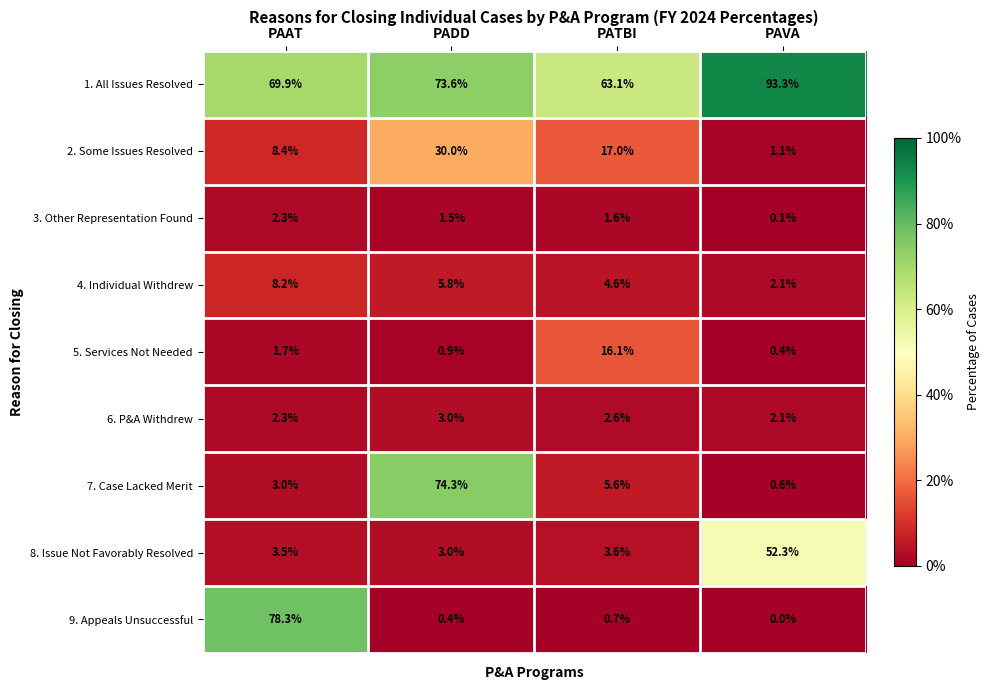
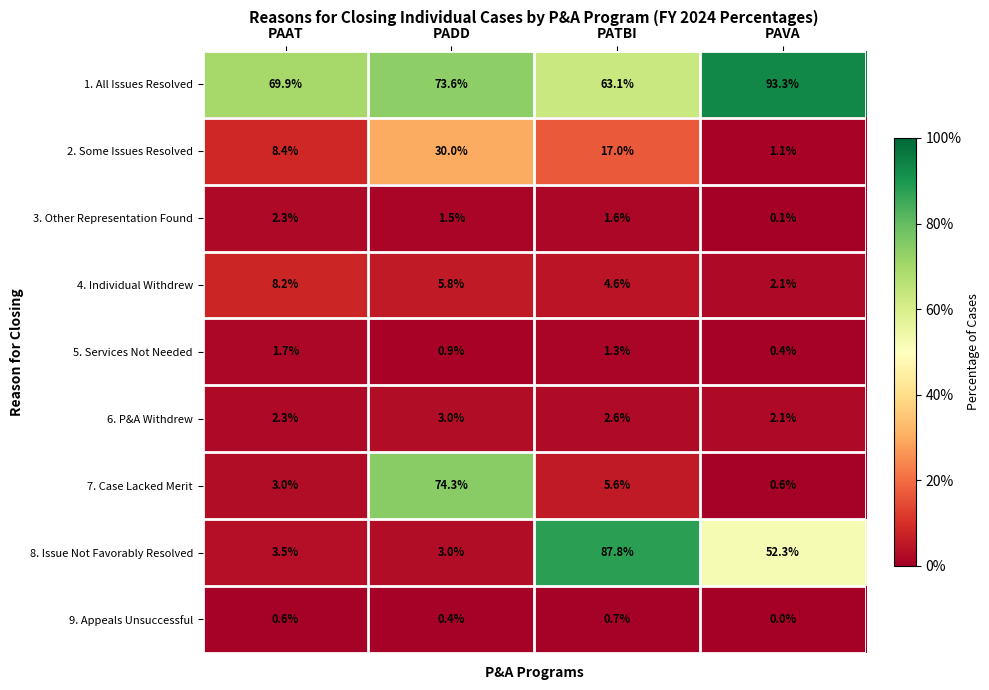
  {
    "1. All Issues Resolved": {
      "PAAT": "69.9%",
      "PADD": "73.6%",
      "PATBI": "63.1%",
      "PAVA": "93.3%"
    },
    "2. Some Issues Resolved": {
      "PAAT": "8.4%",
      "PADD": "30.0%",
      "PATBI": "17.0%",
      "PAVA": "1.1%"
    },
    "3. Other Representation Found": {
      "PAAT": "2.3%",
      "PADD": "1.5%",
      "PATBI": "1.6%",
      "PAVA": "0.1%"
    },
    "4. Individual Withdrew": {
      "PAAT": "8.2%",
      "PADD": "5.8%",
      "PATBI": "4.6%",
      "PAVA": "2.1%"
    },
    "5. Services Not Needed": {
      "PAAT": "1.7%",
      "PADD": "0.9%",
-     "PATBI": "16.1%",
+     "PATBI": "1.3%",
      "PAVA": "0.4%"
    },
    "6. P&A Withdrew": {
      "PAAT": "2.3%",
      "PADD": "3.0%",
      "PATBI": "2.6%",
      "PAVA": "2.1%"
    },
    "7. Case Lacked Merit": {
      "PAAT": "3.0%",
      "PADD": "74.3%",
      "PATBI": "5.6%",
      "PAVA": "0.6%"
    },
    "8. Issue Not Favorably Resolved": {
      "PAAT": "3.5%",
      "PADD": "3.0%",
-     "PATBI": "3.6%",
+     "PATBI": "87.8%",
      "PAVA": "52.3%"
    },
    "9. Appeals Unsuccessful": {
-     "PAAT": "78.3%",
+     "PAAT": "0.6%",
      "PADD": "0.4%",
      "PATBI": "0.7%",
      "PAVA": "0.0%"
    }
  }
